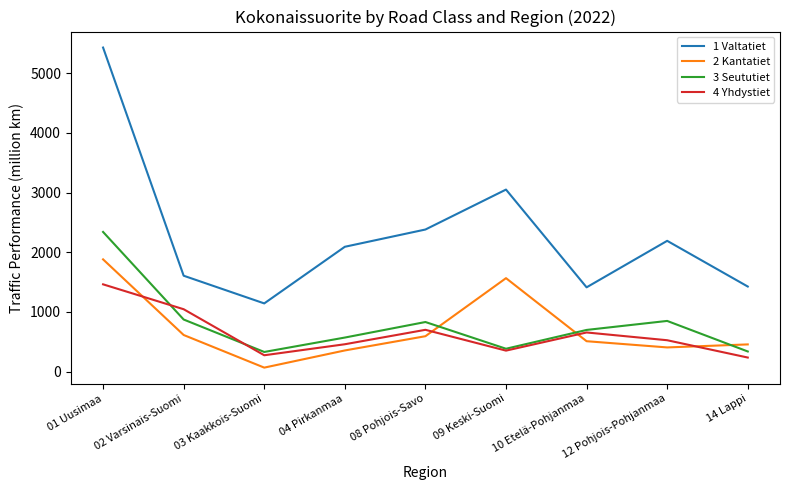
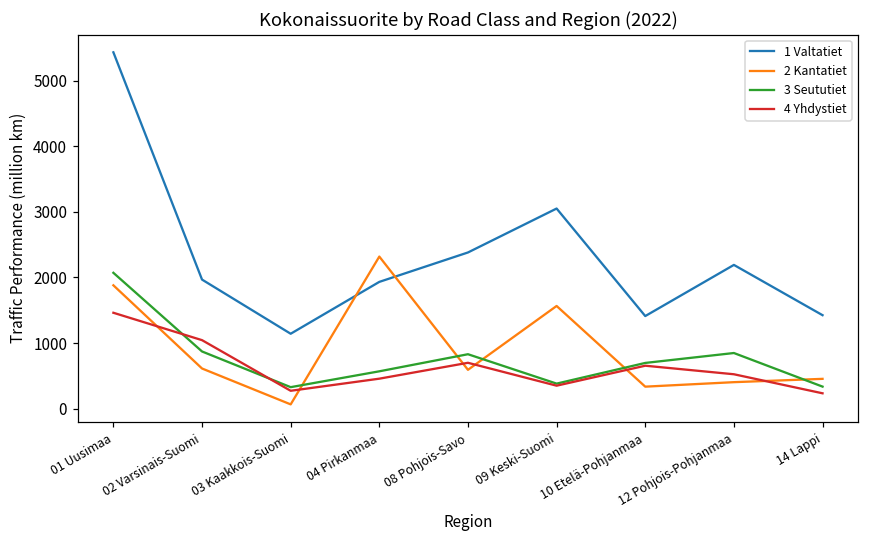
  {
    "1 Valtatiet": {
      "01 Uusimaa": 5400,
-     "02 Varsinais-Suomi": 1600,
+     "02 Varsinais-Suomi": 2000,
      "03 Kaakkois-Suomi": 1100,
-     "04 Pirkanmaa": 2100,
+     "04 Pirkanmaa": 1900,
      "08 Pohjois-Savo": 2400,
      "09 Keski-Suomi": 3100,
      "10 Etelä-Pohjanmaa": 1400,
      "12 Pohjois-Pohjanmaa": 2200,
      "14 Lappi": 1400
    },
    "2 Kantatiet": {
      "01 Uusimaa": 1900,
      "02 Varsinais-Suomi": 600,
      "03 Kaakkois-Suomi": 100,
-     "04 Pirkanmaa": 400,
+     "04 Pirkanmaa": 2300,
      "08 Pohjois-Savo": 600,
      "09 Keski-Suomi": 1600,
-     "10 Etelä-Pohjanmaa": 500,
+     "10 Etelä-Pohjanmaa": 300,
      "12 Pohjois-Pohjanmaa": 400,
      "14 Lappi": 500
    },
    "3 Seututiet": {
-     "01 Uusimaa": 2300,
+     "01 Uusimaa": 2100,
      "02 Varsinais-Suomi": 900,
      "03 Kaakkois-Suomi": 300,
      "04 Pirkanmaa": 600,
      "08 Pohjois-Savo": 800,
      "10 Etelä-Pohjanmaa": 700,
      "12 Pohjois-Pohjanmaa": 800,
      "14 Lappi": 300
    },
    "4 Yhdystiet": {
      "01 Uusimaa": 1500,
      "02 Varsinais-Suomi": 1000,
      "03 Kaakkois-Suomi": 300,
      "04 Pirkanmaa": 500,
      "08 Pohjois-Savo": 700,
      "10 Etelä-Pohjanmaa": 700,
      "12 Pohjois-Pohjanmaa": 500,
      "14 Lappi": 200
    }
  }
